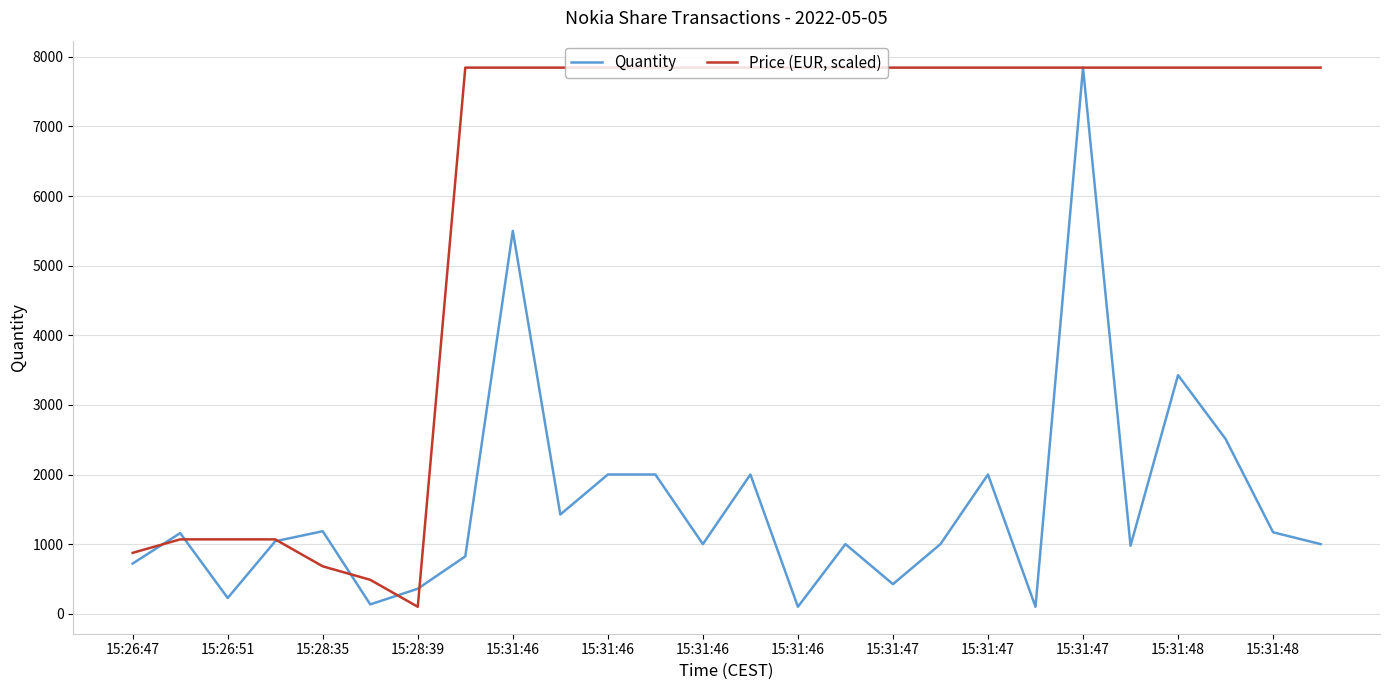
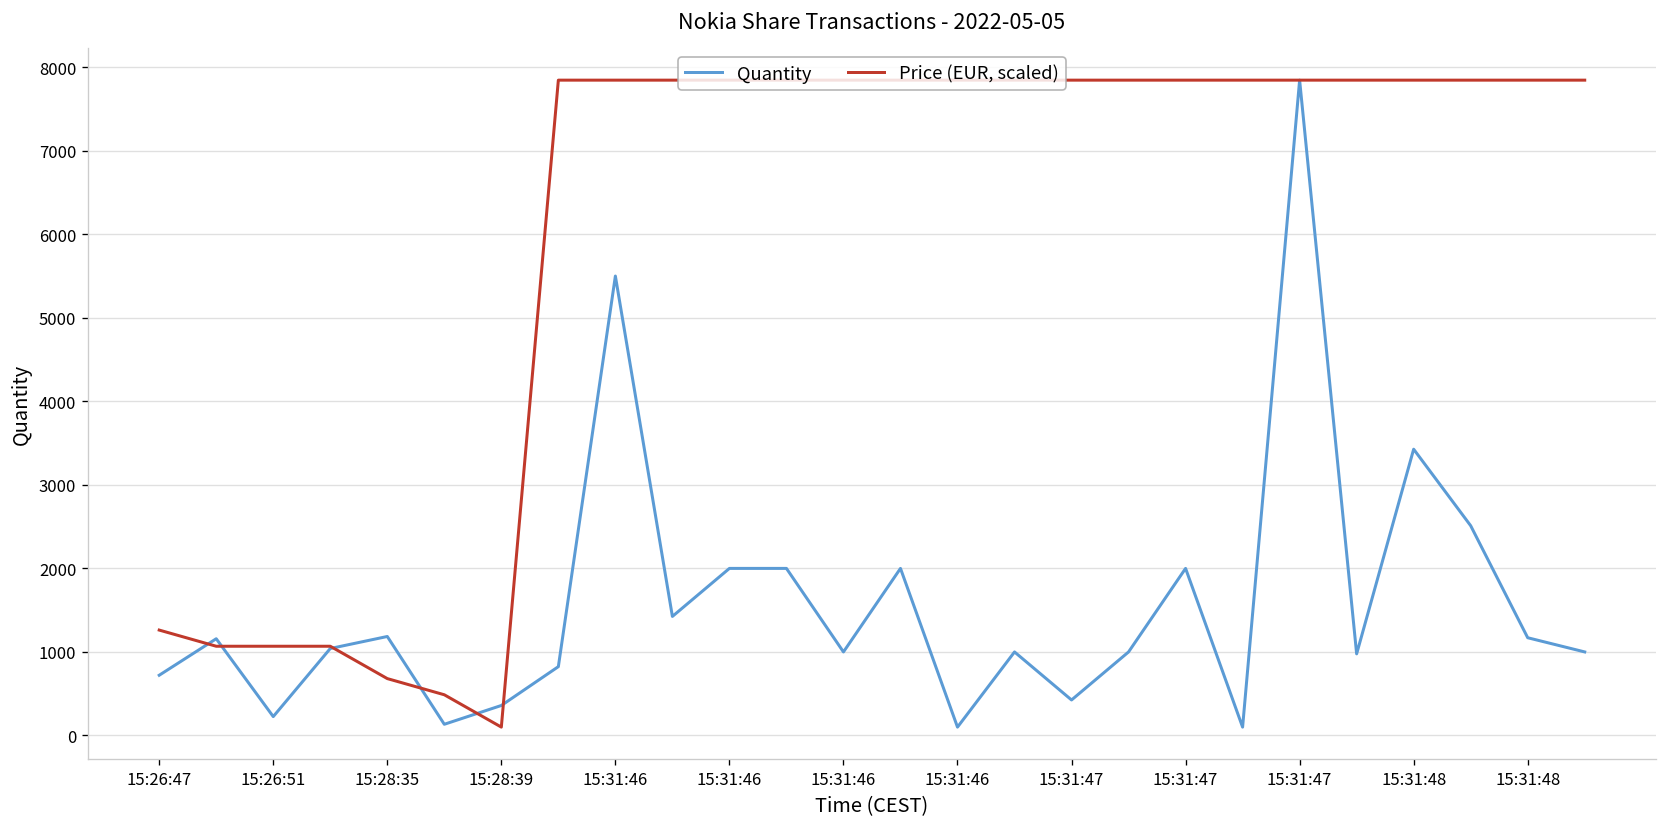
  {
    "Quantity": {
      "15:26:47": 700,
      "15:28:39": 400
    },
    "Price (EUR, scaled)": {
-     "15:26:47": 900,
+     "15:26:47": 1300,
      "15:28:39": 100
    }
  }
